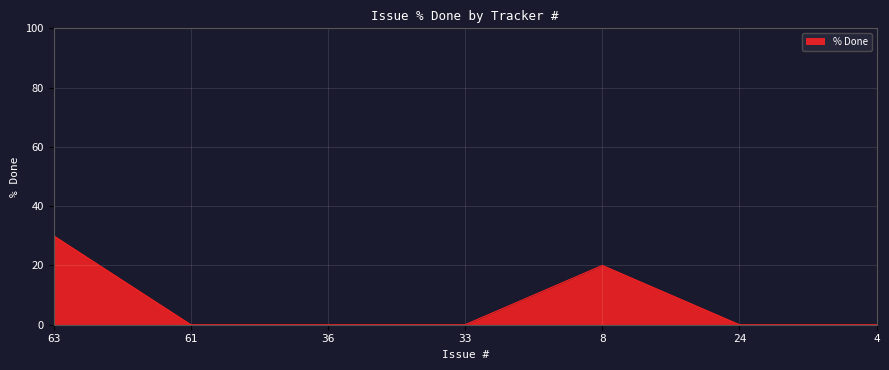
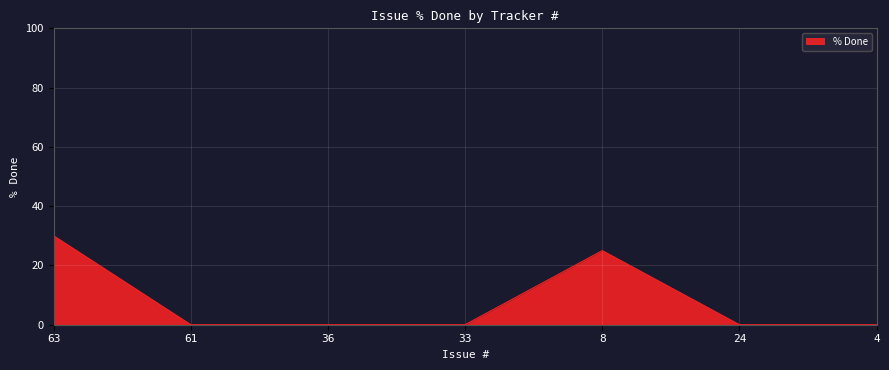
  {
    "63": 30,
    "61": 0,
    "36": 0,
    "33": 0,
-   "8": 20,
+   "8": 25,
    "24": 0,
    "4": 0
  }
